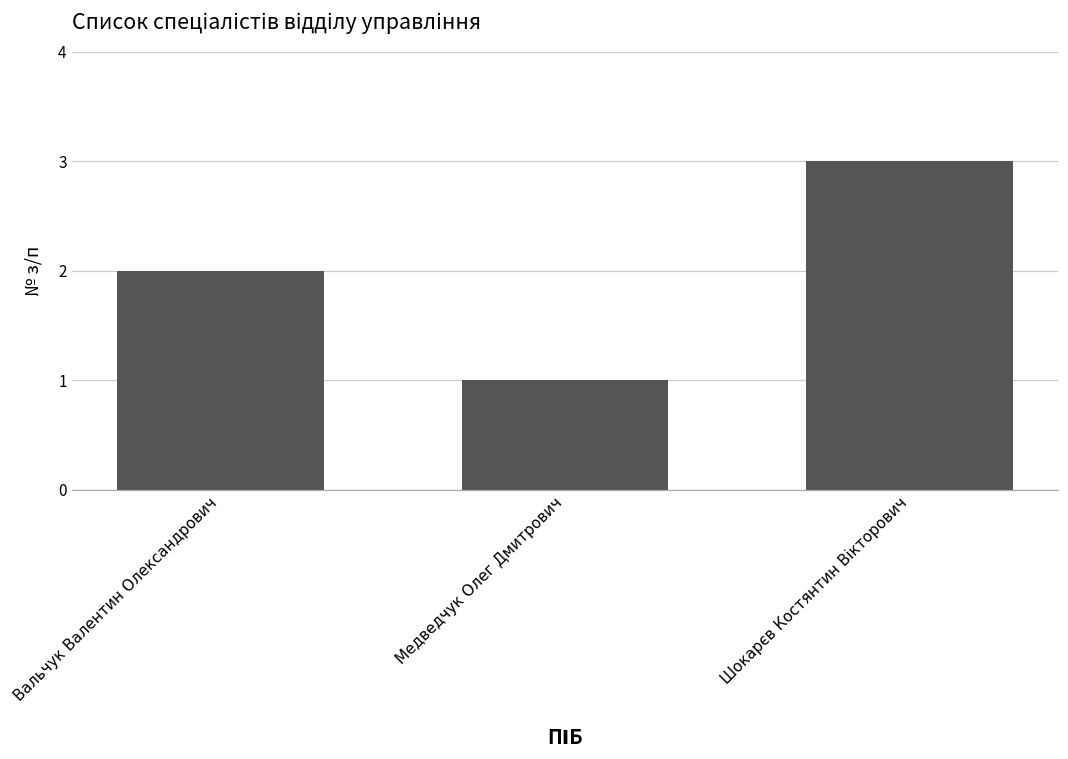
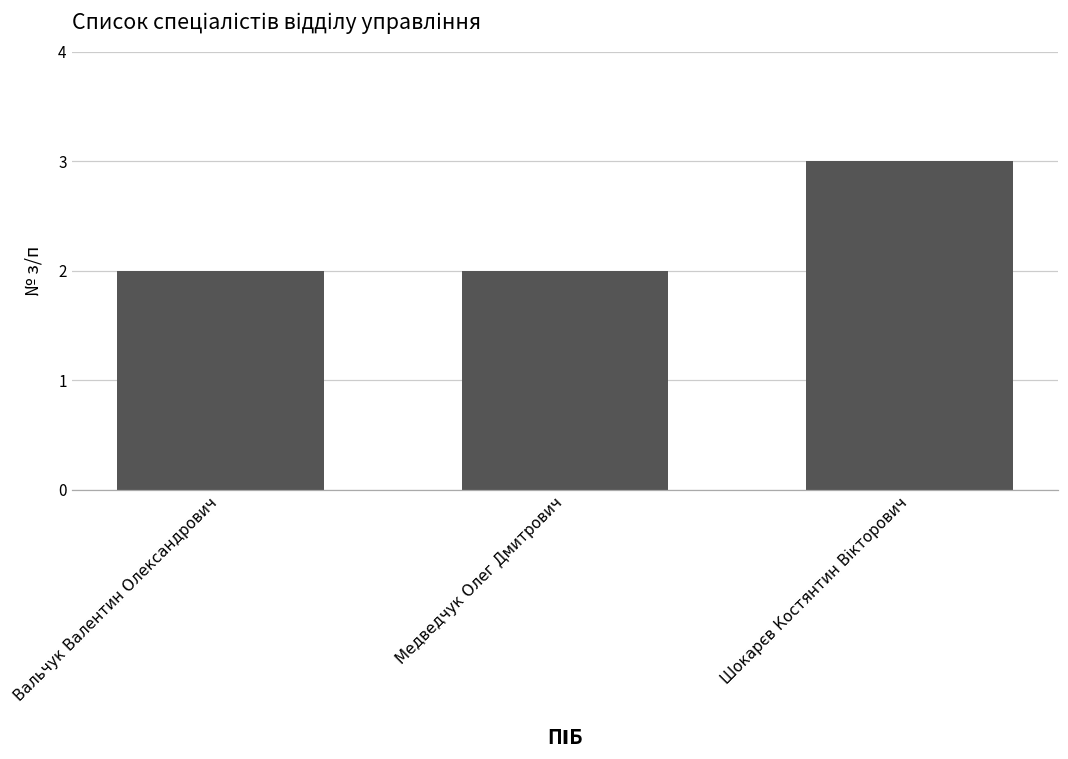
  {
    "Вальчук Валентин Олександрович": 2,
-   "Медведчук Олег Дмитрович": 1,
+   "Медведчук Олег Дмитрович": 2,
    "Шокарєв Костянтин Вікторович": 3
  }
